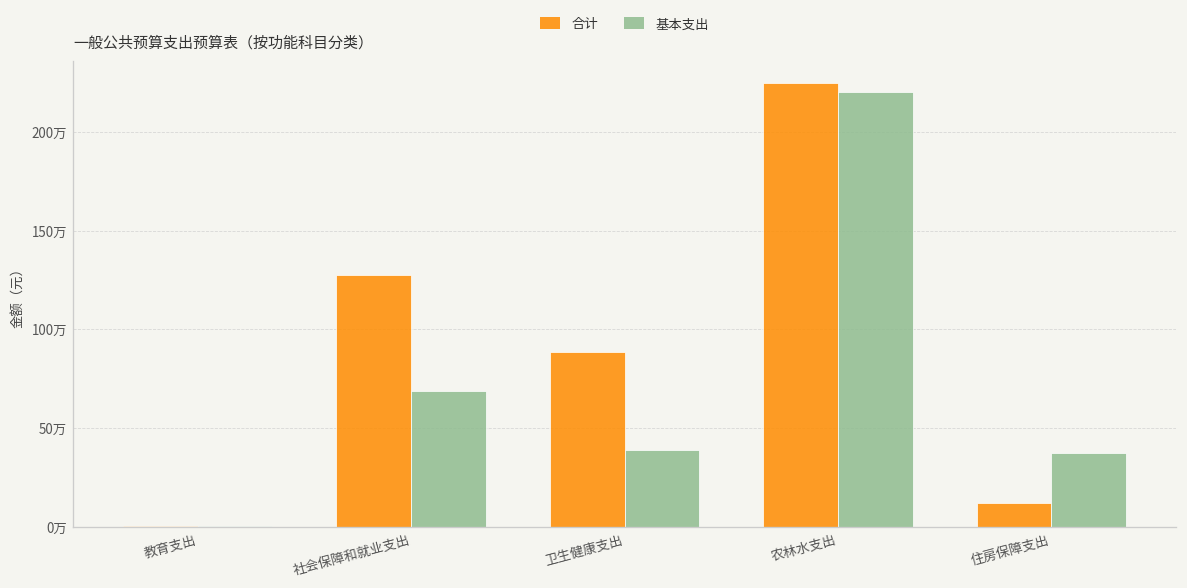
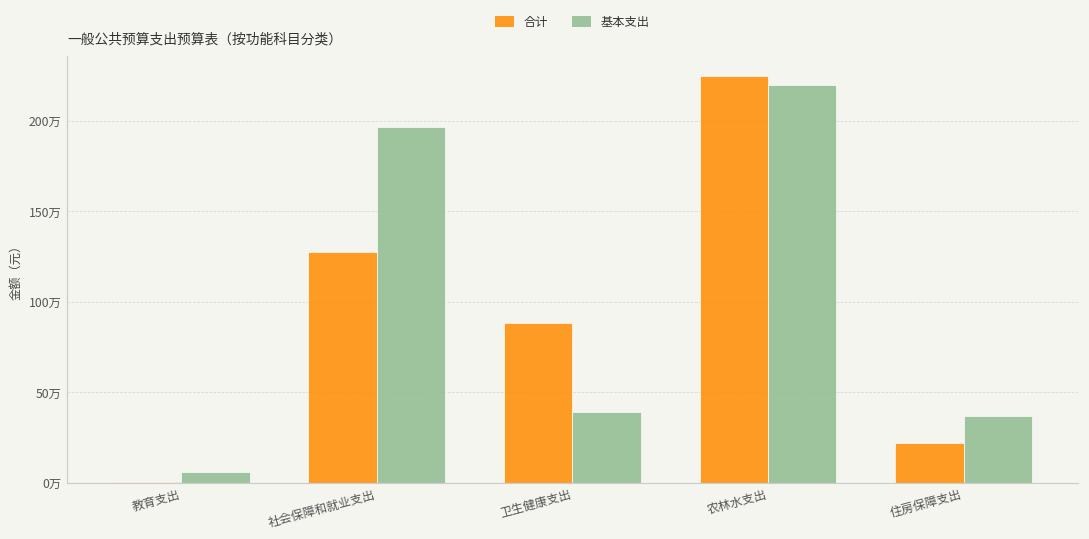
  {
    "合计": {
      "社会保障和就业支出": "128万",
      "卫生健康支出": "88万",
      "农林水支出": "225万",
-     "住房保障支出": "12万"
+     "住房保障支出": "22万"
    },
    "基本支出": {
-     "教育支出": "0万",
-     "社会保障和就业支出": "69万",
+     "教育支出": "6万",
+     "社会保障和就业支出": "197万",
      "卫生健康支出": "39万",
      "农林水支出": "220万",
      "住房保障支出": "37万"
    }
  }
